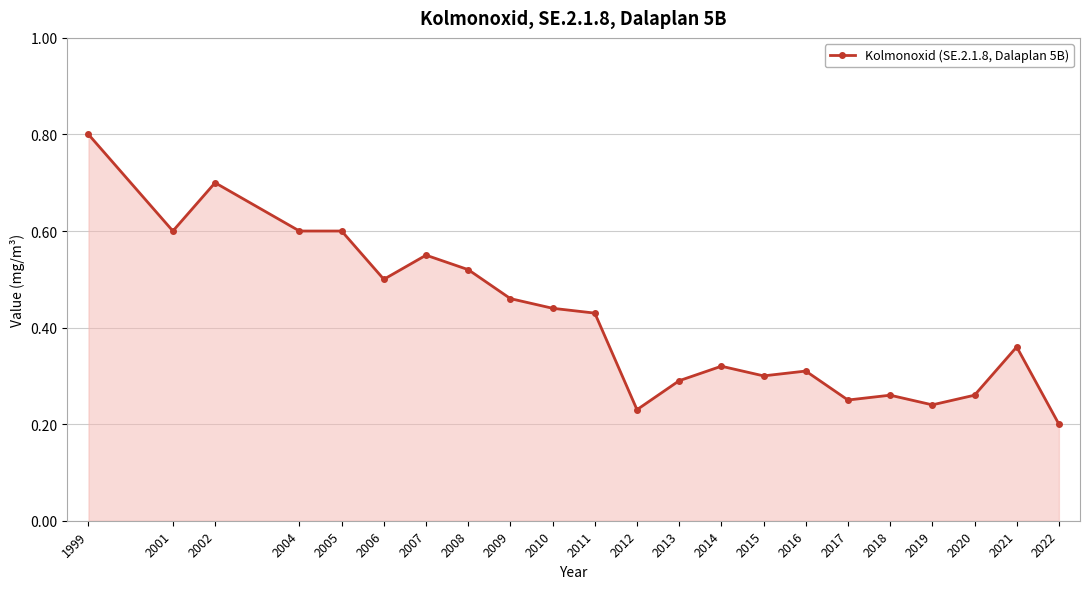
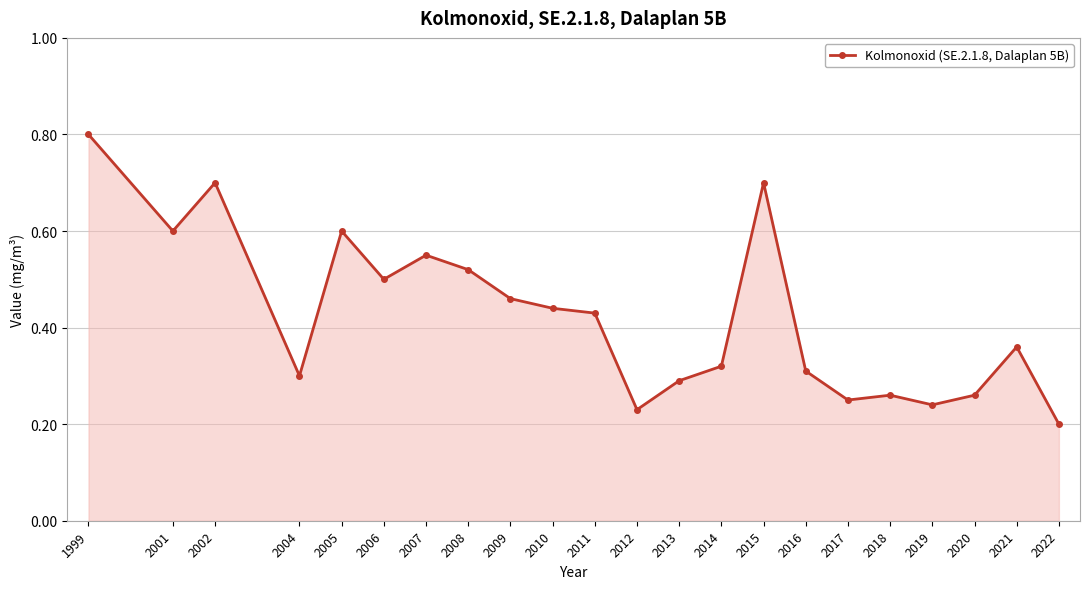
  {
    "1999": 0.8,
    "2001": 0.6,
    "2002": 0.7,
-   "2004": 0.6,
+   "2004": 0.3,
    "2005": 0.6,
    "2006": 0.5,
    "2007": 0.55,
    "2008": 0.52,
    "2009": 0.46,
    "2010": 0.44,
    "2011": 0.43,
    "2012": 0.23,
    "2013": 0.29,
    "2014": 0.32,
-   "2015": 0.3,
+   "2015": 0.7,
    "2016": 0.31,
    "2017": 0.25,
    "2018": 0.26,
    "2019": 0.24,
    "2020": 0.26,
    "2021": 0.36,
    "2022": 0.2
  }
